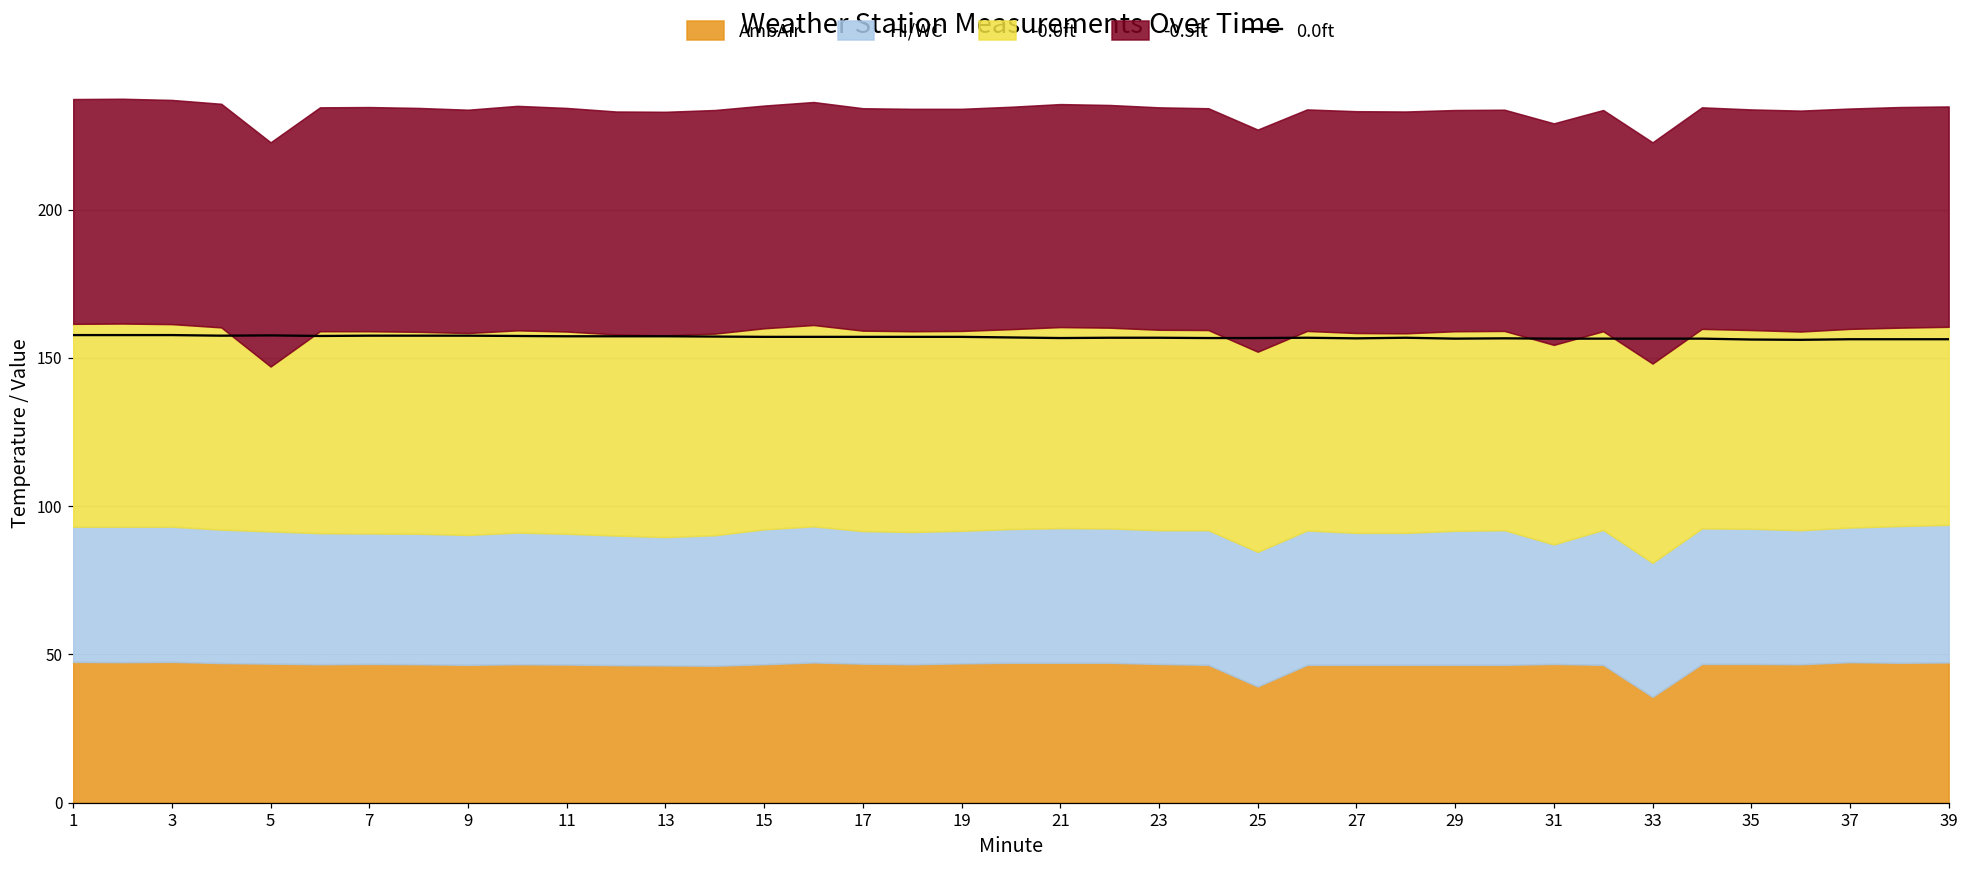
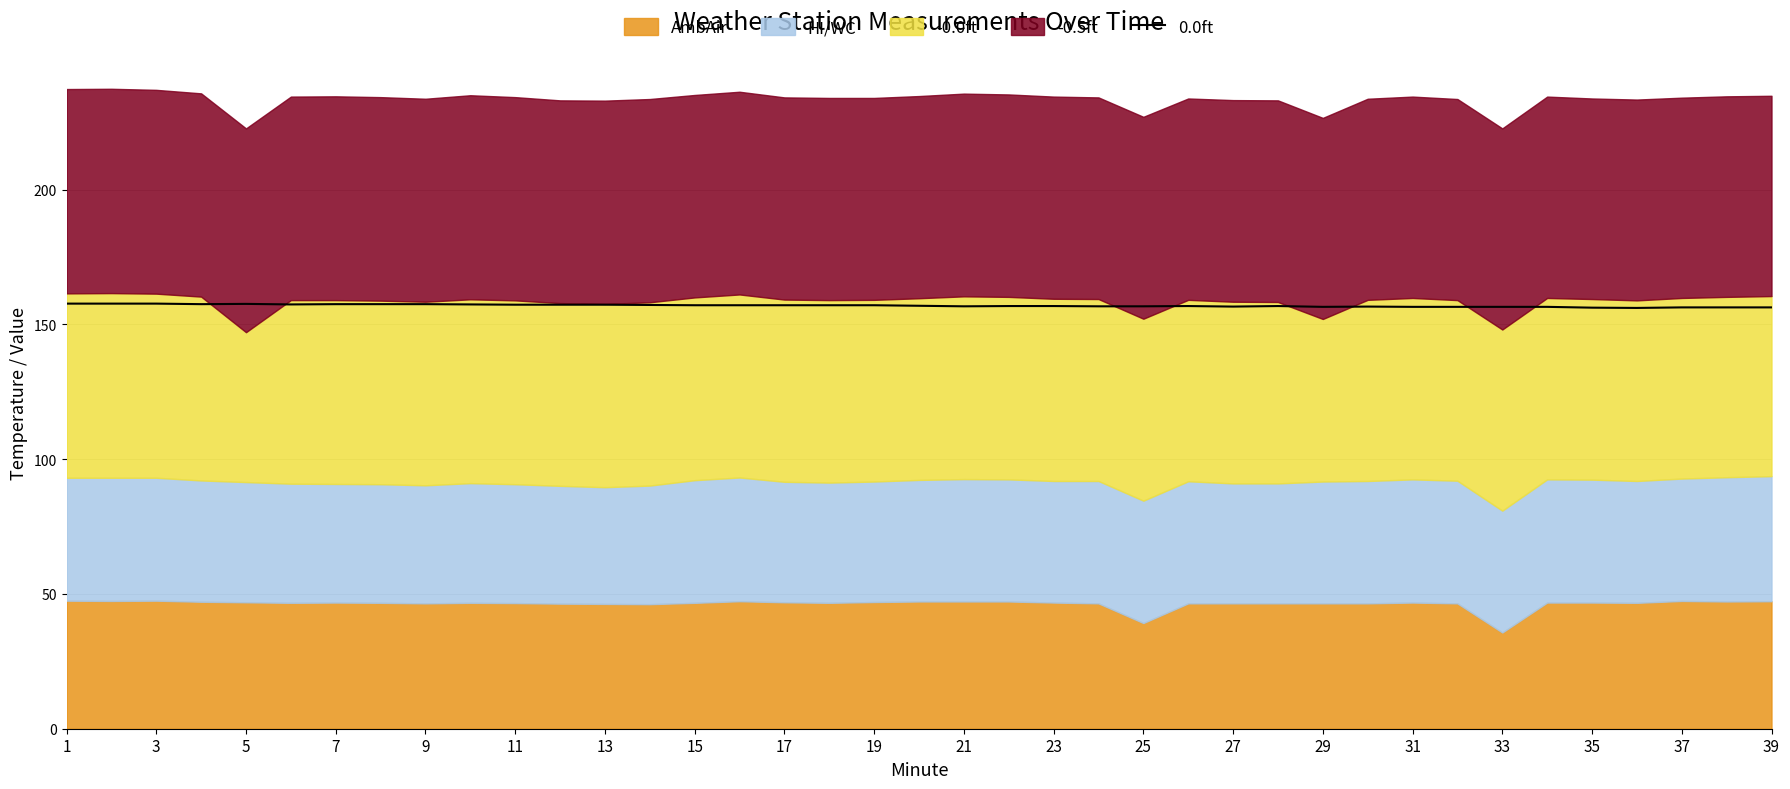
  {
    "0.0ft": {
      "1": 158,
      "3": 158,
      "5": 158,
      "7": 158,
      "11": 157,
      "15": 157,
      "17": 157,
      "19": 157,
      "21": 157,
      "23": 157,
      "25": 157,
      "27": 157,
      "29": 157,
      "31": 157,
      "33": 157,
      "35": 156,
      "37": 156,
      "39": 156
    },
    "AmbAir": {
      "1": 48,
      "3": 48,
      "5": 47,
      "7": 47,
      "9": 47,
      "11": 47,
      "13": 46,
      "15": 47,
      "17": 47,
      "19": 47,
      "21": 47,
      "23": 47,
      "25": 39,
      "27": 47,
      "29": 47,
      "31": 47,
      "33": 36,
      "35": 47,
      "37": 47,
      "39": 47
    },
    "HI/WC": {
      "1": 46,
      "3": 46,
      "5": 45,
      "7": 44,
      "9": 44,
      "11": 44,
      "13": 43,
      "15": 46,
      "17": 45,
      "19": 45,
      "21": 45,
      "23": 45,
      "25": 45,
      "27": 45,
      "29": 45,
-     "31": 40,
+     "31": 46,
      "33": 45,
      "35": 46,
      "37": 45,
      "39": 46
    },
    "-0.0ft": {
      "1": 68,
      "3": 68,
      "5": 56,
      "7": 68,
      "11": 68,
      "15": 68,
      "17": 68,
      "19": 67,
      "21": 68,
      "23": 68,
      "25": 68,
      "27": 67,
-     "29": 67,
+     "29": 60,
      "31": 67,
      "33": 67,
      "35": 67,
      "37": 67,
      "39": 67
    },
    "-0.5ft": {
      "1": 76,
      "3": 76,
      "5": 76,
      "7": 76,
      "9": 75,
      "11": 75,
      "13": 75,
      "15": 75,
      "17": 75,
      "19": 75,
      "21": 75,
      "23": 75,
      "25": 75,
      "27": 75,
      "29": 75,
      "31": 75,
      "33": 75,
      "35": 74,
      "37": 74,
      "39": 74
    }
  }
